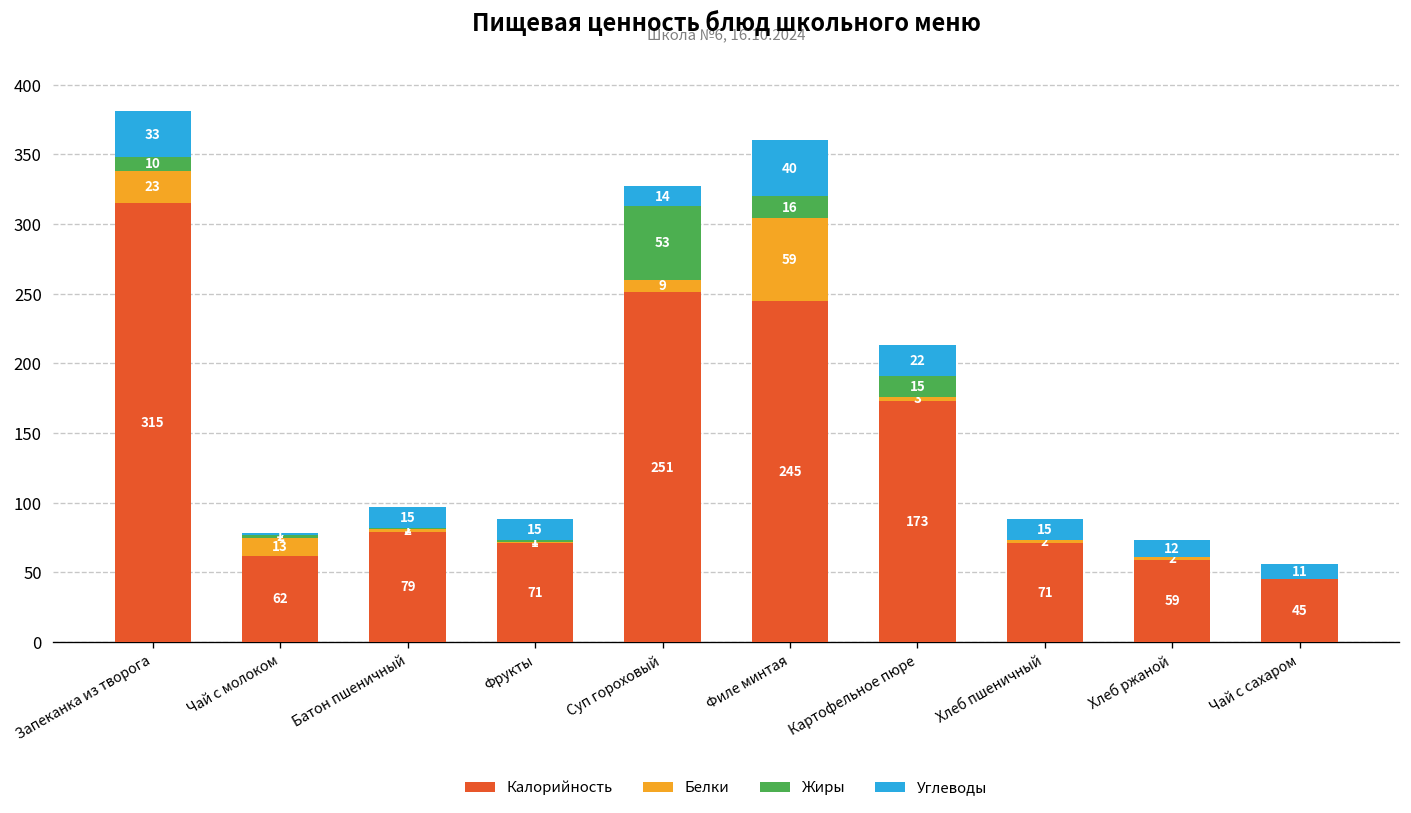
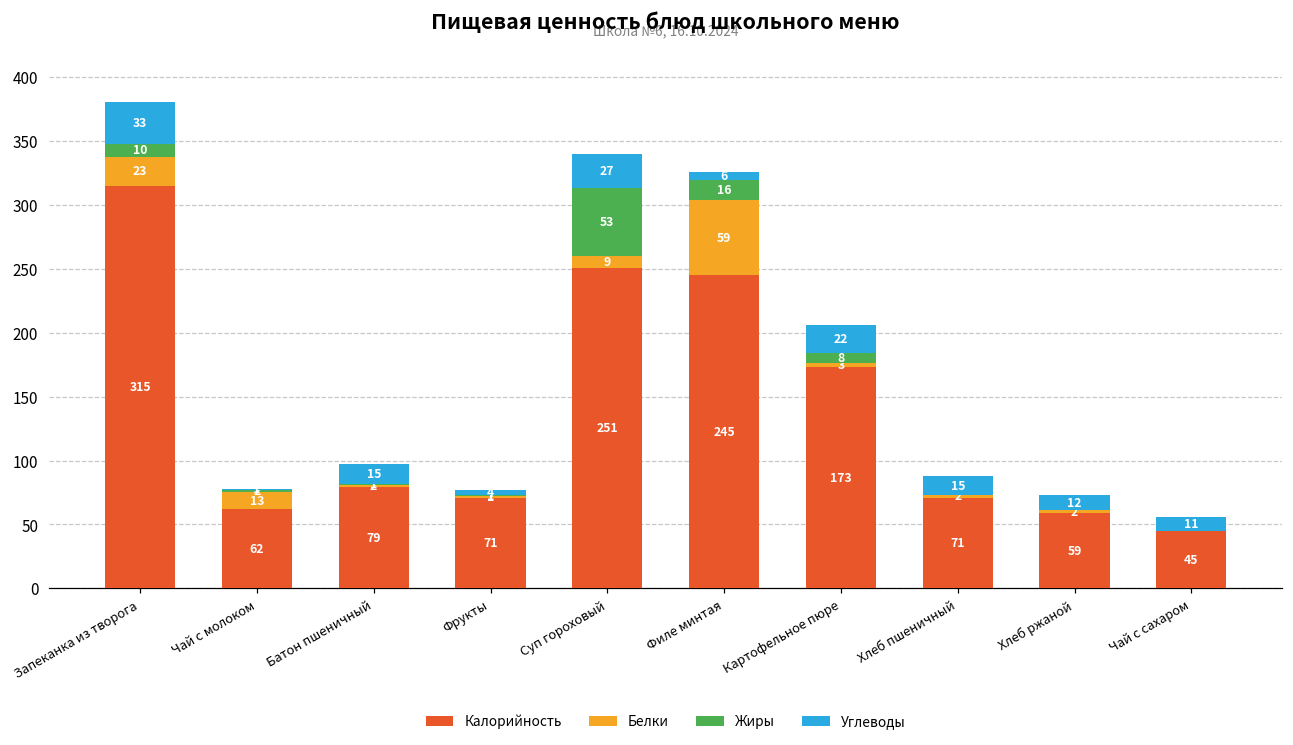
  {
    "Калорийность": {
      "Запеканка из творога": 315,
      "Чай с молоком": 62,
      "Батон пшеничный": 79,
      "Фрукты": 71,
      "Суп гороховый": 251,
      "Филе минтая": 245,
      "Картофельное пюре": 173,
      "Хлеб пшеничный": 71,
      "Хлеб ржаной": 59,
      "Чай с сахаром": 45
    },
    "Белки": {
      "Запеканка из творога": 23,
      "Чай с молоком": 13,
      "Суп гороховый": 9,
      "Филе минтая": 59
    },
    "Жиры": {
      "Запеканка из творога": 10,
      "Суп гороховый": 53,
      "Филе минтая": 16,
-     "Картофельное пюре": 15
+     "Картофельное пюре": 8
    },
    "Углеводы": {
      "Запеканка из творога": 33,
      "Батон пшеничный": 15,
-     "Фрукты": 15,
-     "Суп гороховый": 14,
-     "Филе минтая": 40,
+     "Фрукты": 4,
+     "Суп гороховый": 27,
+     "Филе минтая": 6,
      "Картофельное пюре": 22,
      "Хлеб пшеничный": 15,
      "Чай с сахаром": 11
    }
  }
